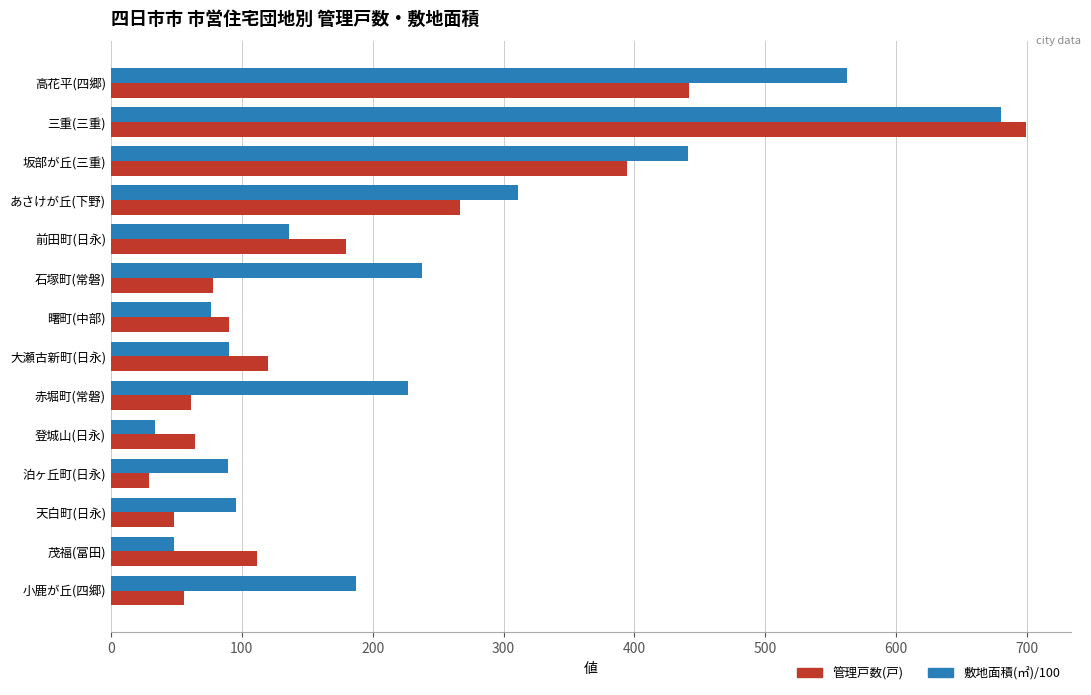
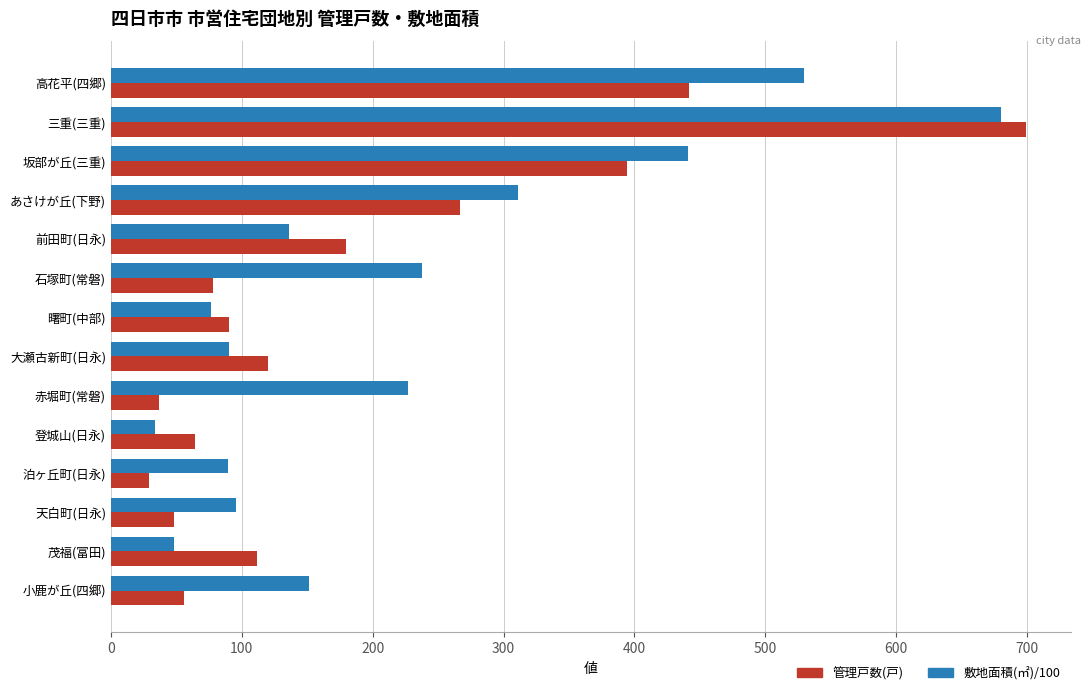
  {
    "管理戸数(戸)": {
      "高花平(四郷)": 442,
      "三重(三重)": 699,
      "坂部が丘(三重)": 394,
      "あさけが丘(下野)": 267,
      "前田町(日永)": 180,
      "石塚町(常磐)": 78,
      "曙町(中部)": 90,
      "大瀬古新町(日永)": 120,
-     "赤堀町(常磐)": 61,
+     "赤堀町(常磐)": 37,
      "登城山(日永)": 64,
      "泊ヶ丘町(日永)": 29,
      "天白町(日永)": 48,
      "茂福(富田)": 112,
      "小鹿が丘(四郷)": 56
    },
    "敷地面積(㎡)/100": {
-     "高花平(四郷)": 562,
+     "高花平(四郷)": 530,
      "三重(三重)": 680,
      "坂部が丘(三重)": 441,
      "あさけが丘(下野)": 311,
      "前田町(日永)": 136,
      "石塚町(常磐)": 237,
      "曙町(中部)": 77,
      "大瀬古新町(日永)": 90,
      "赤堀町(常磐)": 227,
      "登城山(日永)": 34,
      "泊ヶ丘町(日永)": 90,
      "天白町(日永)": 95,
      "茂福(富田)": 48,
-     "小鹿が丘(四郷)": 187
+     "小鹿が丘(四郷)": 152
    }
  }
